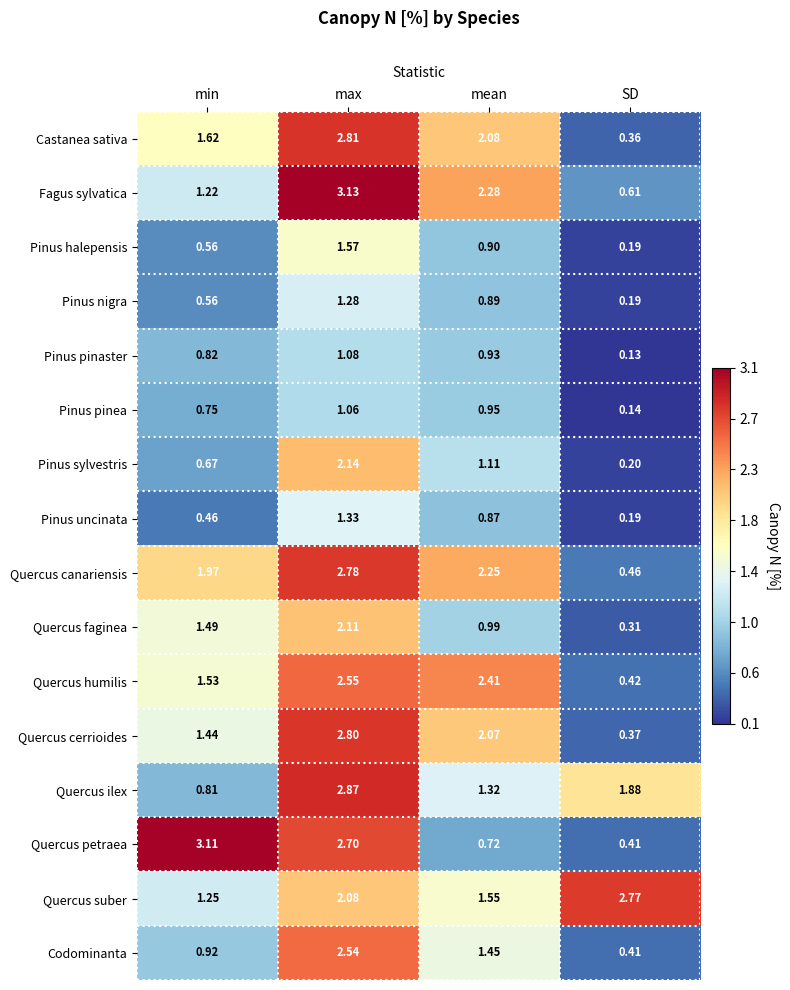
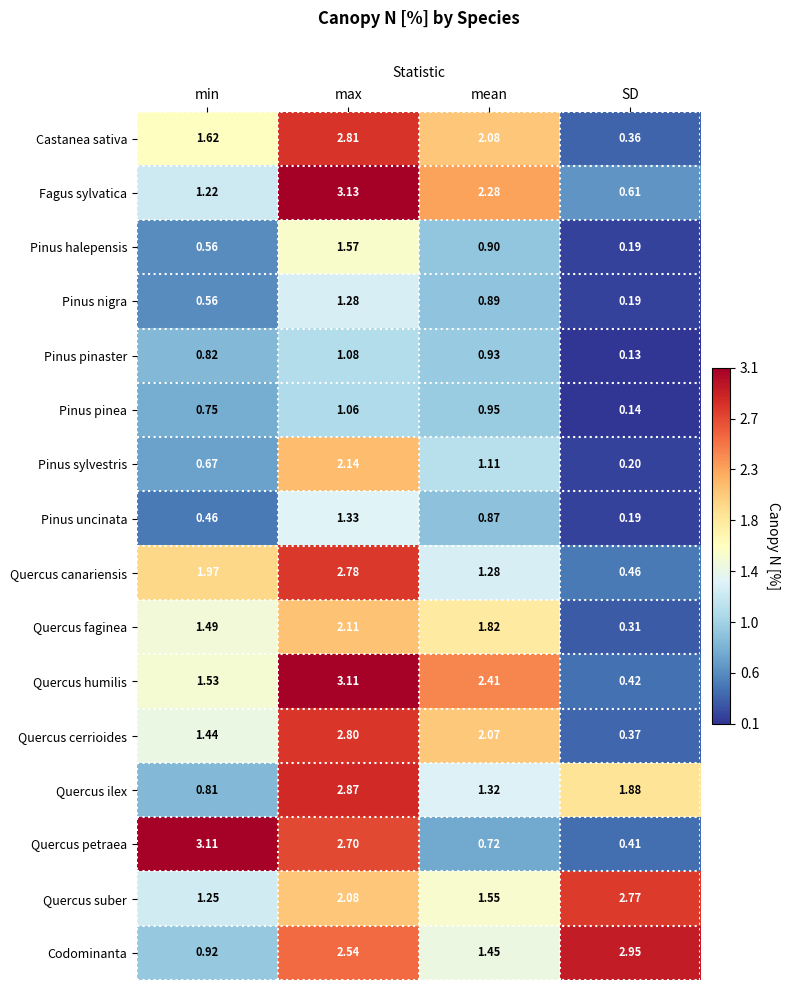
  {
    "Castanea sativa": {
      "min": 1.62,
      "max": 2.81,
      "mean": 2.08,
      "SD": 0.36
    },
    "Fagus sylvatica": {
      "min": 1.22,
      "max": 3.13,
      "mean": 2.28,
      "SD": 0.61
    },
    "Pinus halepensis": {
      "min": 0.56,
      "max": 1.57,
      "mean": 0.90,
      "SD": 0.19
    },
    "Pinus nigra": {
      "min": 0.56,
      "max": 1.28,
      "mean": 0.89,
      "SD": 0.19
    },
    "Pinus pinaster": {
      "min": 0.82,
      "max": 1.08,
      "mean": 0.93,
      "SD": 0.13
    },
    "Pinus pinea": {
      "min": 0.75,
      "max": 1.06,
      "mean": 0.95,
      "SD": 0.14
    },
    "Pinus sylvestris": {
      "min": 0.67,
      "max": 2.14,
      "mean": 1.11,
      "SD": 0.20
    },
    "Pinus uncinata": {
      "min": 0.46,
      "max": 1.33,
      "mean": 0.87,
      "SD": 0.19
    },
    "Quercus canariensis": {
      "min": 1.97,
      "max": 2.78,
-     "mean": 2.25,
+     "mean": 1.28,
      "SD": 0.46
    },
    "Quercus faginea": {
      "min": 1.49,
      "max": 2.11,
-     "mean": 0.99,
+     "mean": 1.82,
      "SD": 0.31
    },
    "Quercus humilis": {
      "min": 1.53,
-     "max": 2.55,
+     "max": 3.11,
      "mean": 2.41,
      "SD": 0.42
    },
    "Quercus cerrioides": {
      "min": 1.44,
      "max": 2.80,
      "mean": 2.07,
      "SD": 0.37
    },
    "Quercus ilex": {
      "min": 0.81,
      "max": 2.87,
      "mean": 1.32,
      "SD": 1.88
    },
    "Quercus petraea": {
      "min": 3.11,
      "max": 2.70,
      "mean": 0.72,
      "SD": 0.41
    },
    "Quercus suber": {
      "min": 1.25,
      "max": 2.08,
      "mean": 1.55,
      "SD": 2.77
    },
    "Codominanta": {
      "min": 0.92,
      "max": 2.54,
      "mean": 1.45,
-     "SD": 0.41
+     "SD": 2.95
    }
  }
